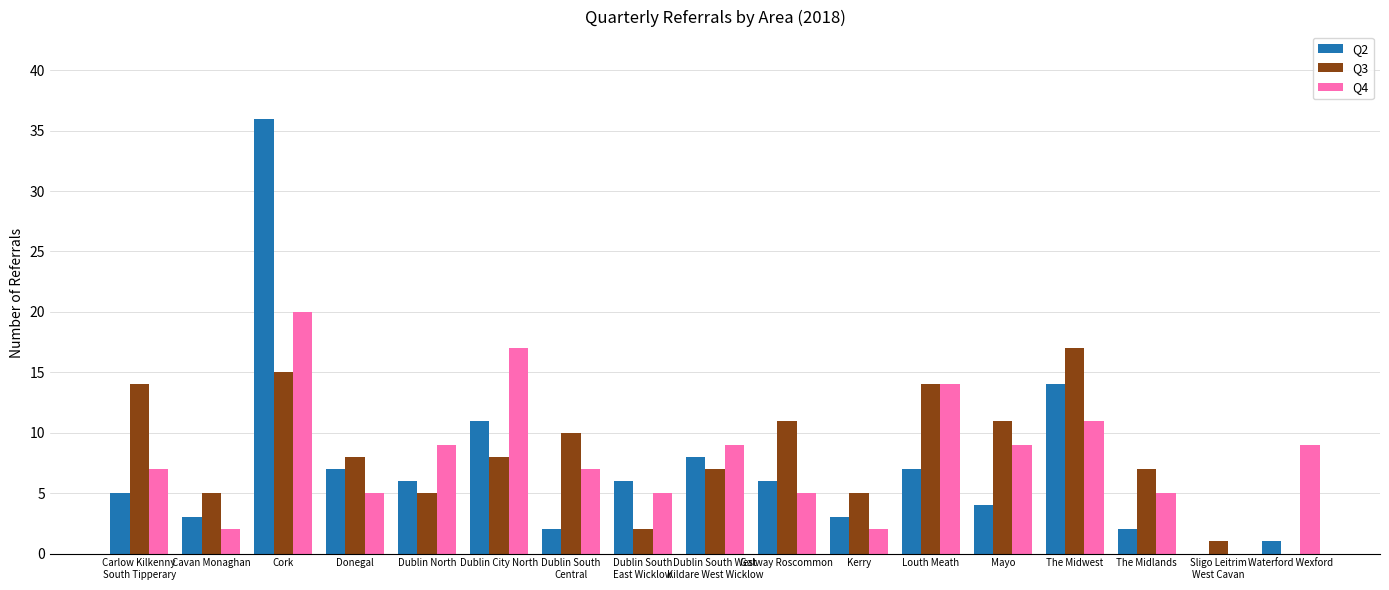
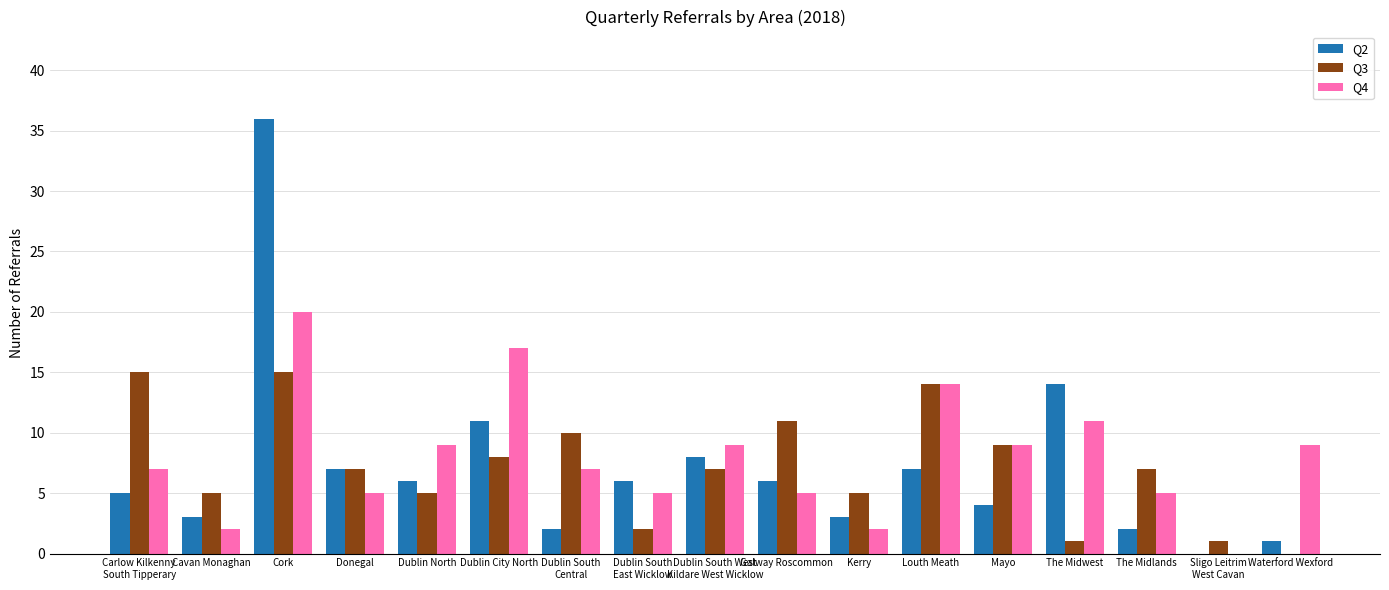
  {
    "Q3": {
-     "Carlow Kilkenny South Tipperary": 14,
+     "Carlow Kilkenny South Tipperary": 15,
      "Cavan Monaghan": 5,
      "Cork": 15,
-     "Donegal": 8,
+     "Donegal": 7,
      "Dublin North": 5,
      "Dublin City North": 8,
      "Dublin South Central": 10,
      "Dublin South East Wicklow": 2,
      "Dublin South West Kildare West Wicklow": 7,
      "Kerry": 5,
      "Louth Meath": 14,
-     "Mayo": 11,
-     "The Midwest": 17,
+     "Mayo": 9,
+     "The Midwest": 1,
      "The Midlands": 7,
      "Sligo Leitrim West Cavan": 1,
      "Waterford Wexford": 0
    }
  }
